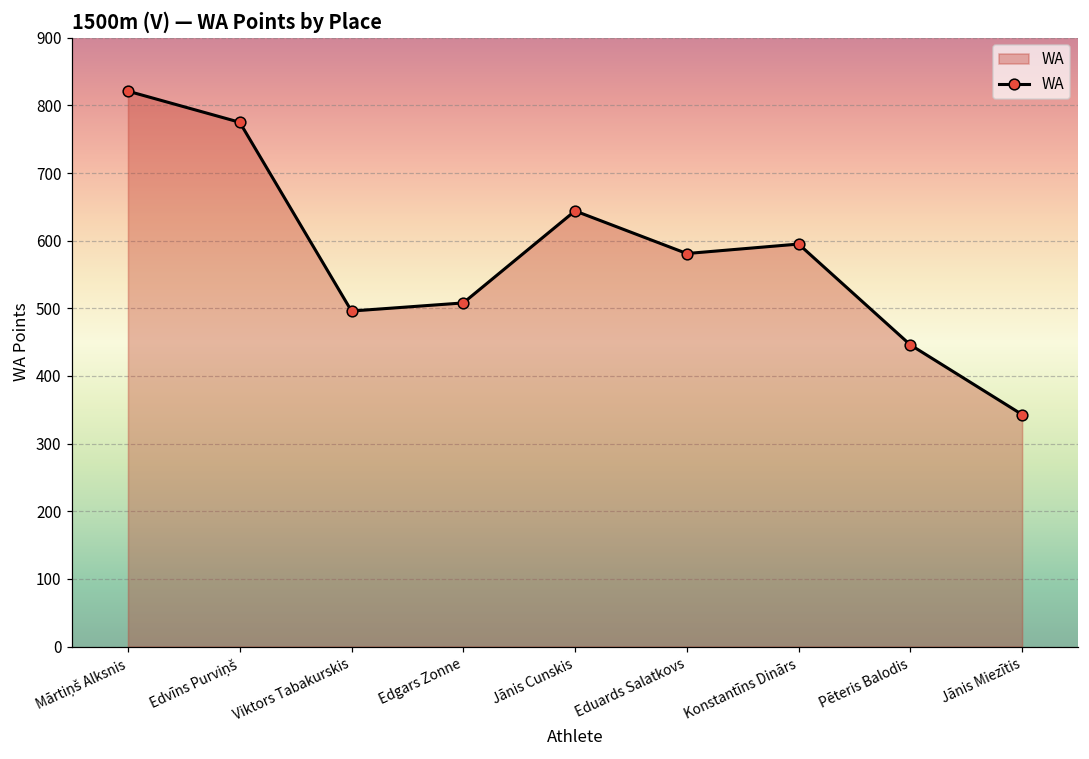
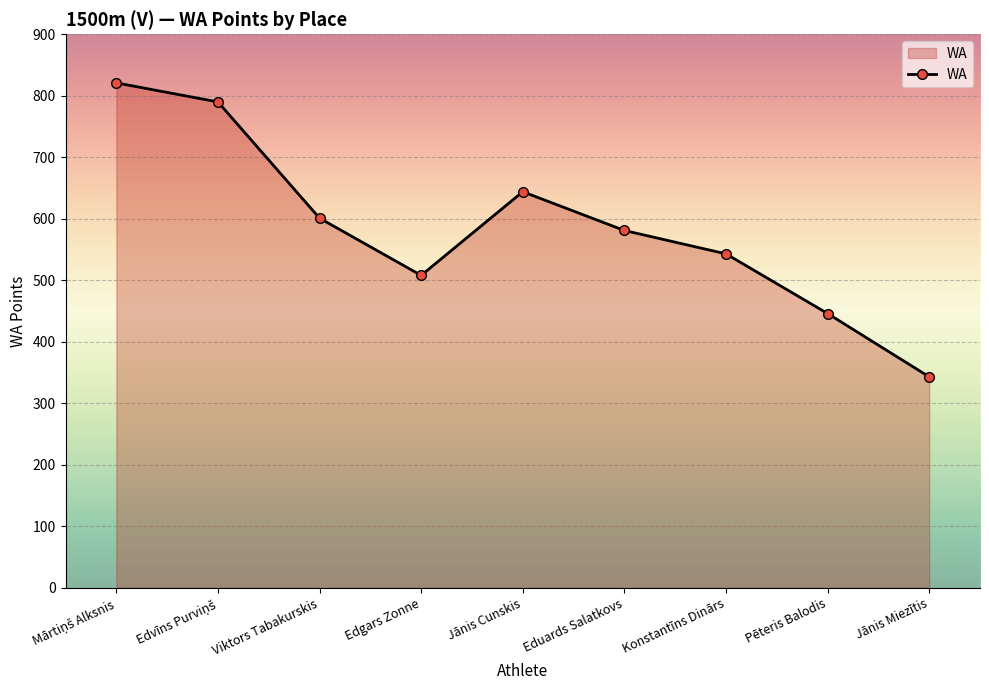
  {
    "Mārtiņš Alksnis": 820,
-   "Edvīns Purviņš": 780,
-   "Viktors Tabakurskis": 500,
+   "Edvīns Purviņš": 790,
+   "Viktors Tabakurskis": 600,
    "Edgars Zonne": 510,
    "Jānis Cunskis": 640,
    "Eduards Salatkovs": 580,
-   "Konstantīns Dinārs": 600,
+   "Konstantīns Dinārs": 540,
    "Pēteris Balodis": 450,
    "Jānis Miezītis": 340
  }
